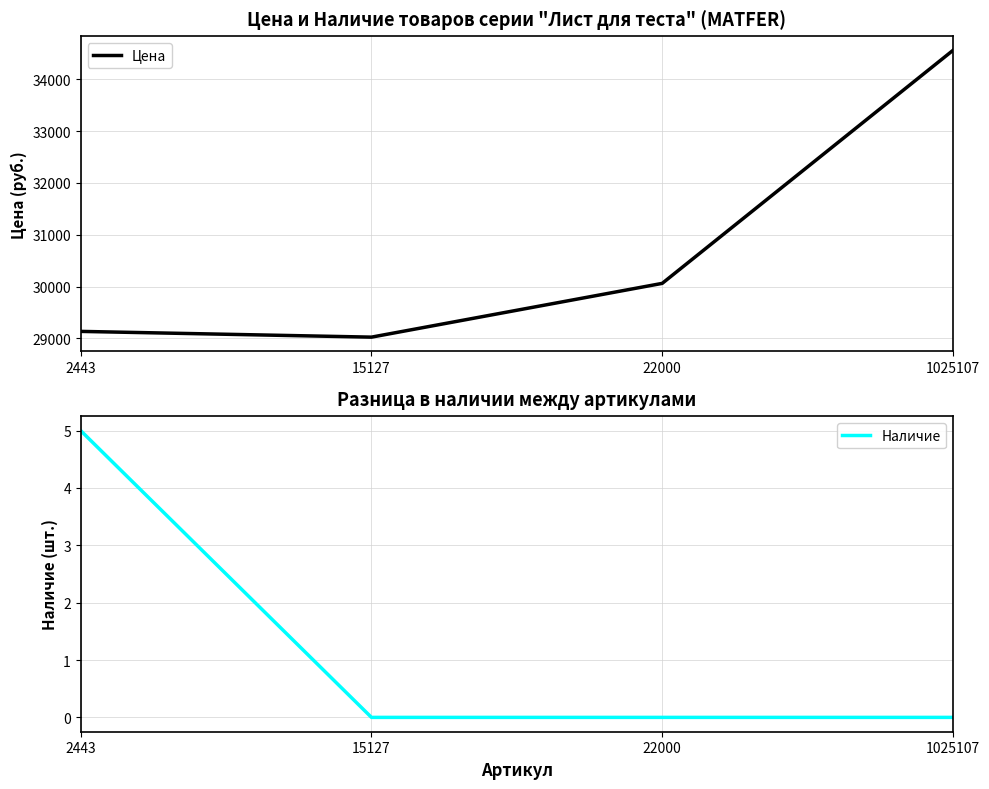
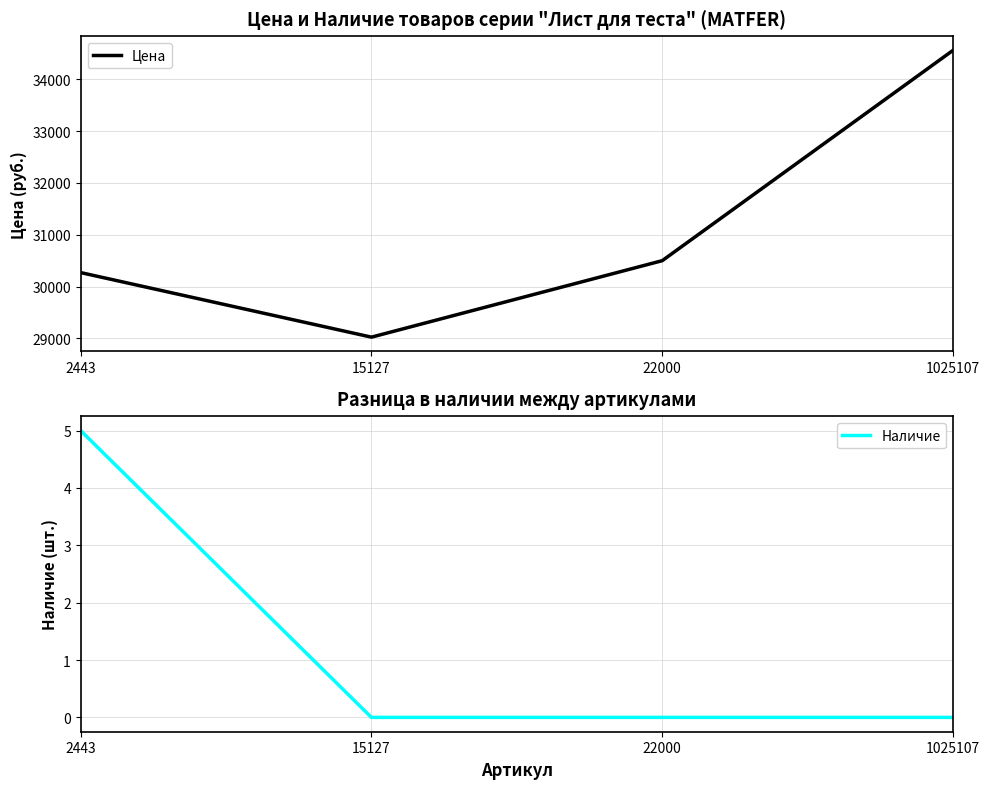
  {
    "Цена и Наличие товаров серии \"Лист для теста\" (MATFER)": {
-     "2443": 29100,
+     "2443": 30300,
      "15127": 29000,
-     "22000": 30100,
+     "22000": 30500,
      "1025107": 34600
    },
    "Разница в наличии между артикулами": {
      "2443": 5.0,
      "15127": 0.0,
      "22000": 0.0,
      "1025107": 0.0
    }
  }
